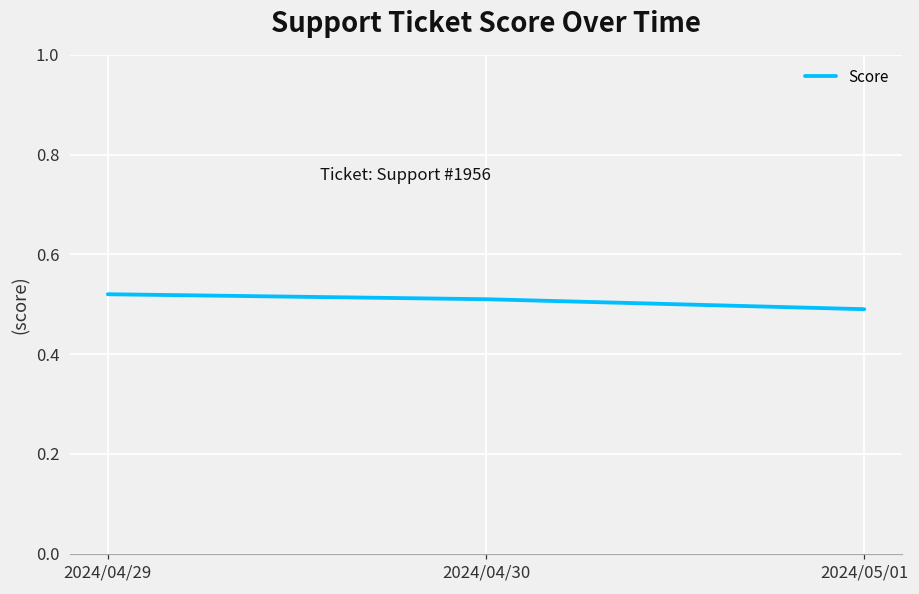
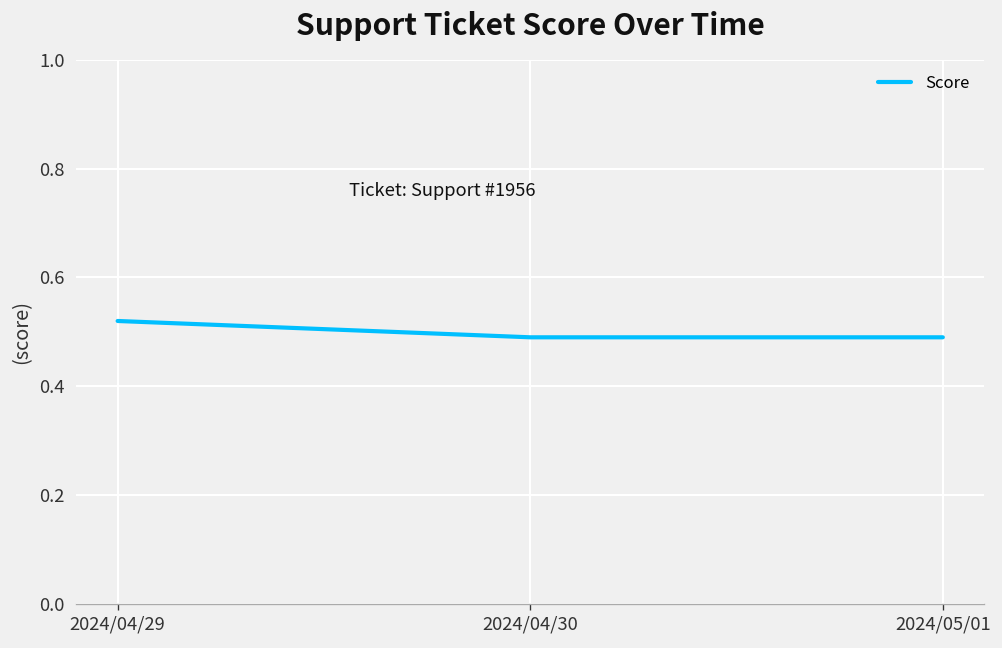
  {
    "2024/04/29": 0.52,
-   "2024/04/30": 0.51,
+   "2024/04/30": 0.49,
    "2024/05/01": 0.49
  }
